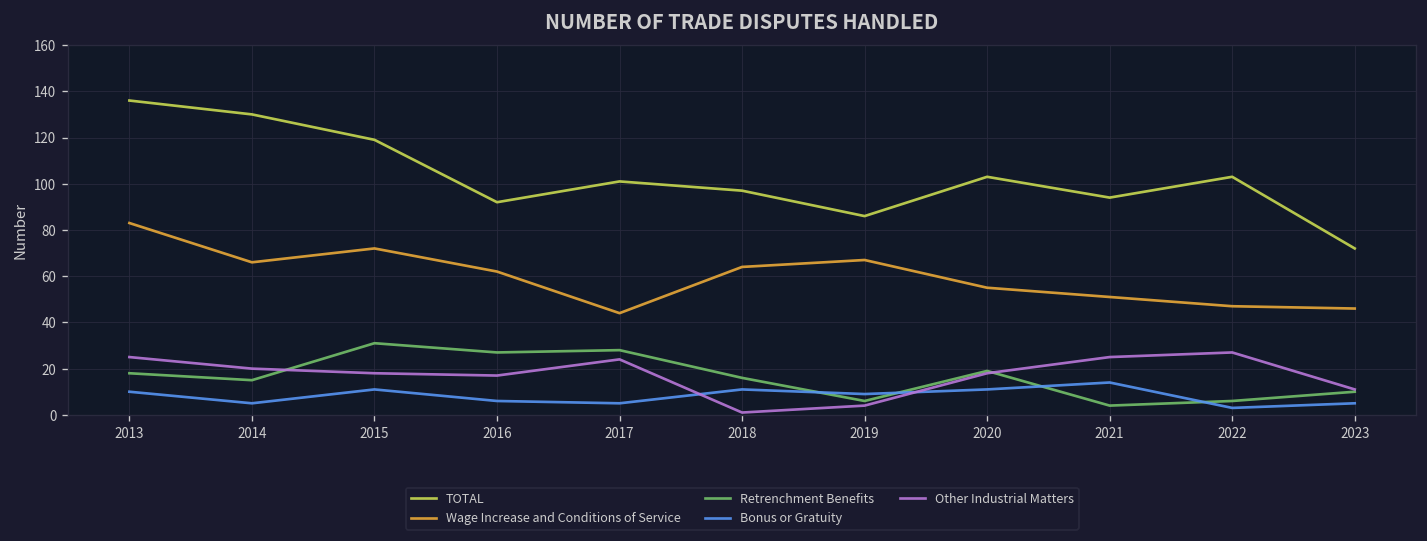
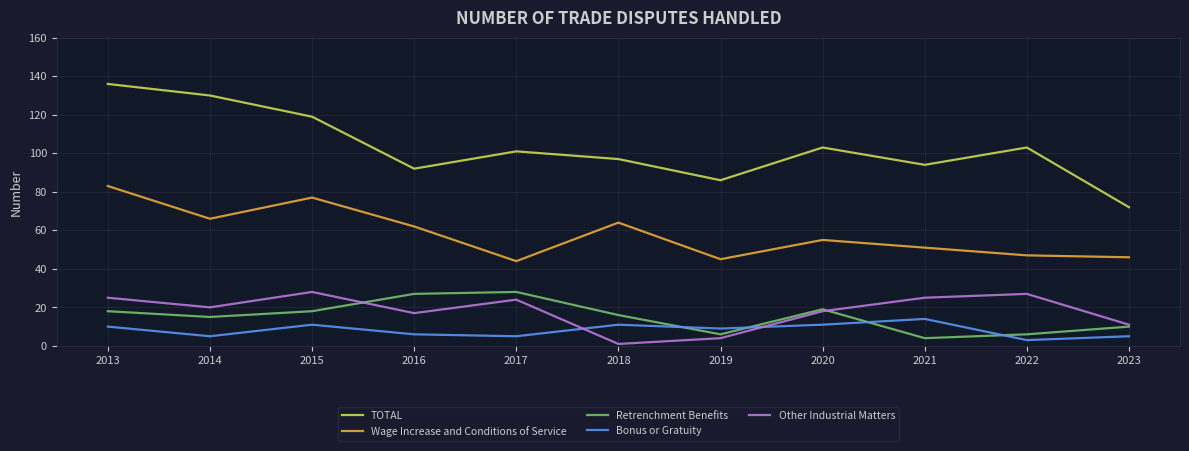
  {
    "TOTAL": {
      "2013": 136,
      "2014": 130,
      "2015": 119,
      "2016": 92,
      "2017": 101,
      "2018": 97,
      "2019": 86,
      "2020": 103,
      "2021": 94,
      "2022": 103,
      "2023": 72
    },
    "Wage Increase and Conditions of Service": {
      "2013": 83,
      "2014": 66,
-     "2015": 72,
+     "2015": 77,
      "2016": 62,
      "2017": 44,
      "2018": 64,
-     "2019": 67,
+     "2019": 45,
      "2020": 55,
      "2021": 51,
      "2022": 47,
      "2023": 46
    },
    "Retrenchment Benefits": {
      "2013": 18,
      "2014": 15,
-     "2015": 31,
+     "2015": 18,
      "2016": 27,
      "2017": 28,
      "2018": 16,
      "2019": 6,
      "2021": 4,
      "2022": 6
    },
    "Bonus or Gratuity": {
      "2013": 10,
      "2014": 5,
      "2015": 11,
      "2016": 6,
      "2017": 5,
      "2018": 11,
      "2019": 9,
      "2020": 11,
      "2021": 14,
      "2022": 3,
      "2023": 5
    },
    "Other Industrial Matters": {
      "2013": 25,
      "2014": 20,
-     "2015": 18,
+     "2015": 28,
      "2016": 17,
      "2017": 24,
      "2018": 1,
      "2019": 4,
      "2021": 25,
      "2022": 27
    }
  }
